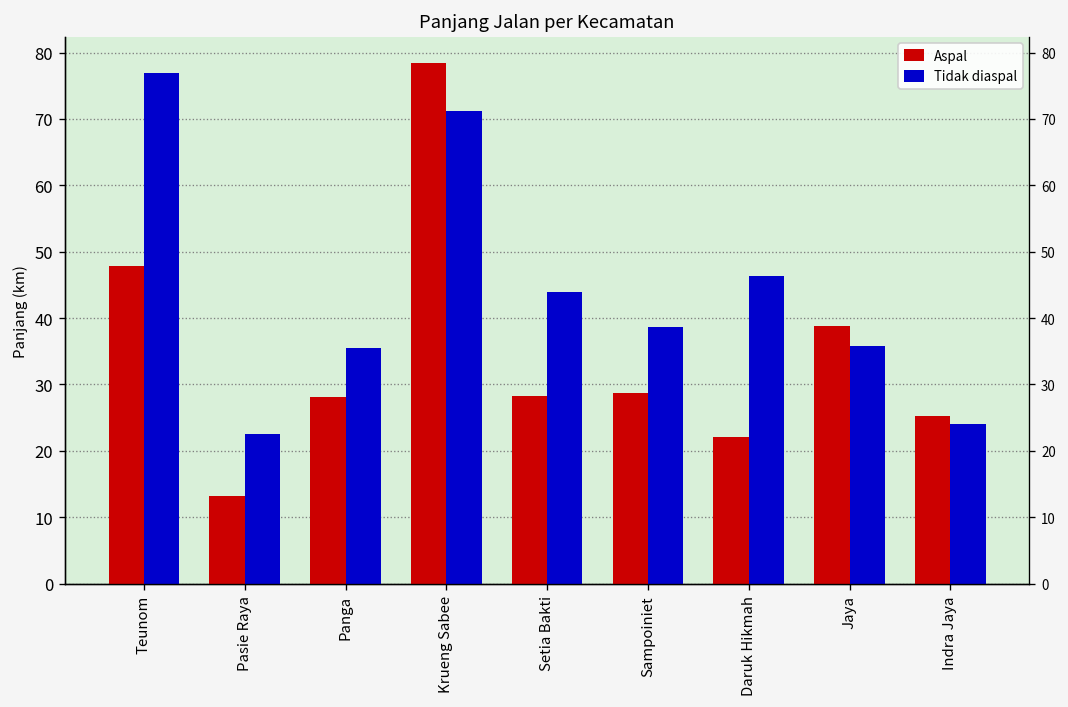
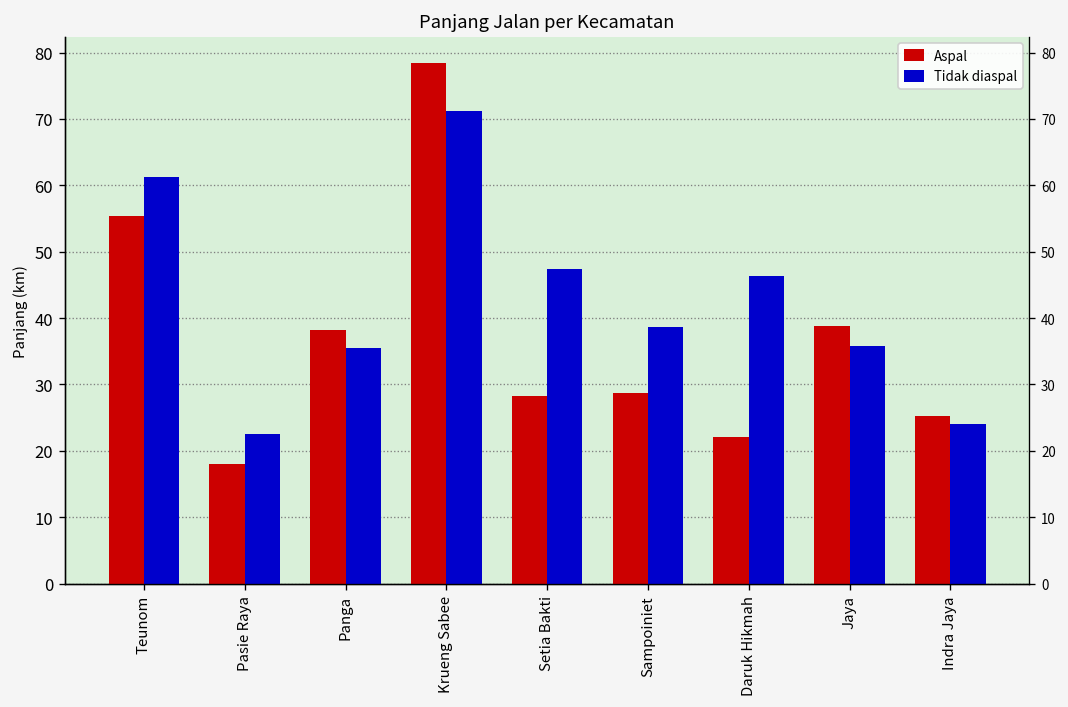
  {
    "Aspal": {
-     "Teunom": 48,
-     "Pasie Raya": 13,
-     "Panga": 28,
+     "Teunom": 55,
+     "Pasie Raya": 18,
+     "Panga": 38,
      "Krueng Sabee": 78,
      "Setia Bakti": 28,
      "Sampoiniet": 29,
      "Daruk Hikmah": 22,
      "Jaya": 39,
      "Indra Jaya": 25
    },
    "Tidak diaspal": {
-     "Teunom": 77,
+     "Teunom": 61,
      "Pasie Raya": 23,
      "Panga": 35,
      "Krueng Sabee": 71,
-     "Setia Bakti": 44,
+     "Setia Bakti": 47,
      "Sampoiniet": 39,
      "Daruk Hikmah": 46,
      "Jaya": 36,
      "Indra Jaya": 24
    }
  }
